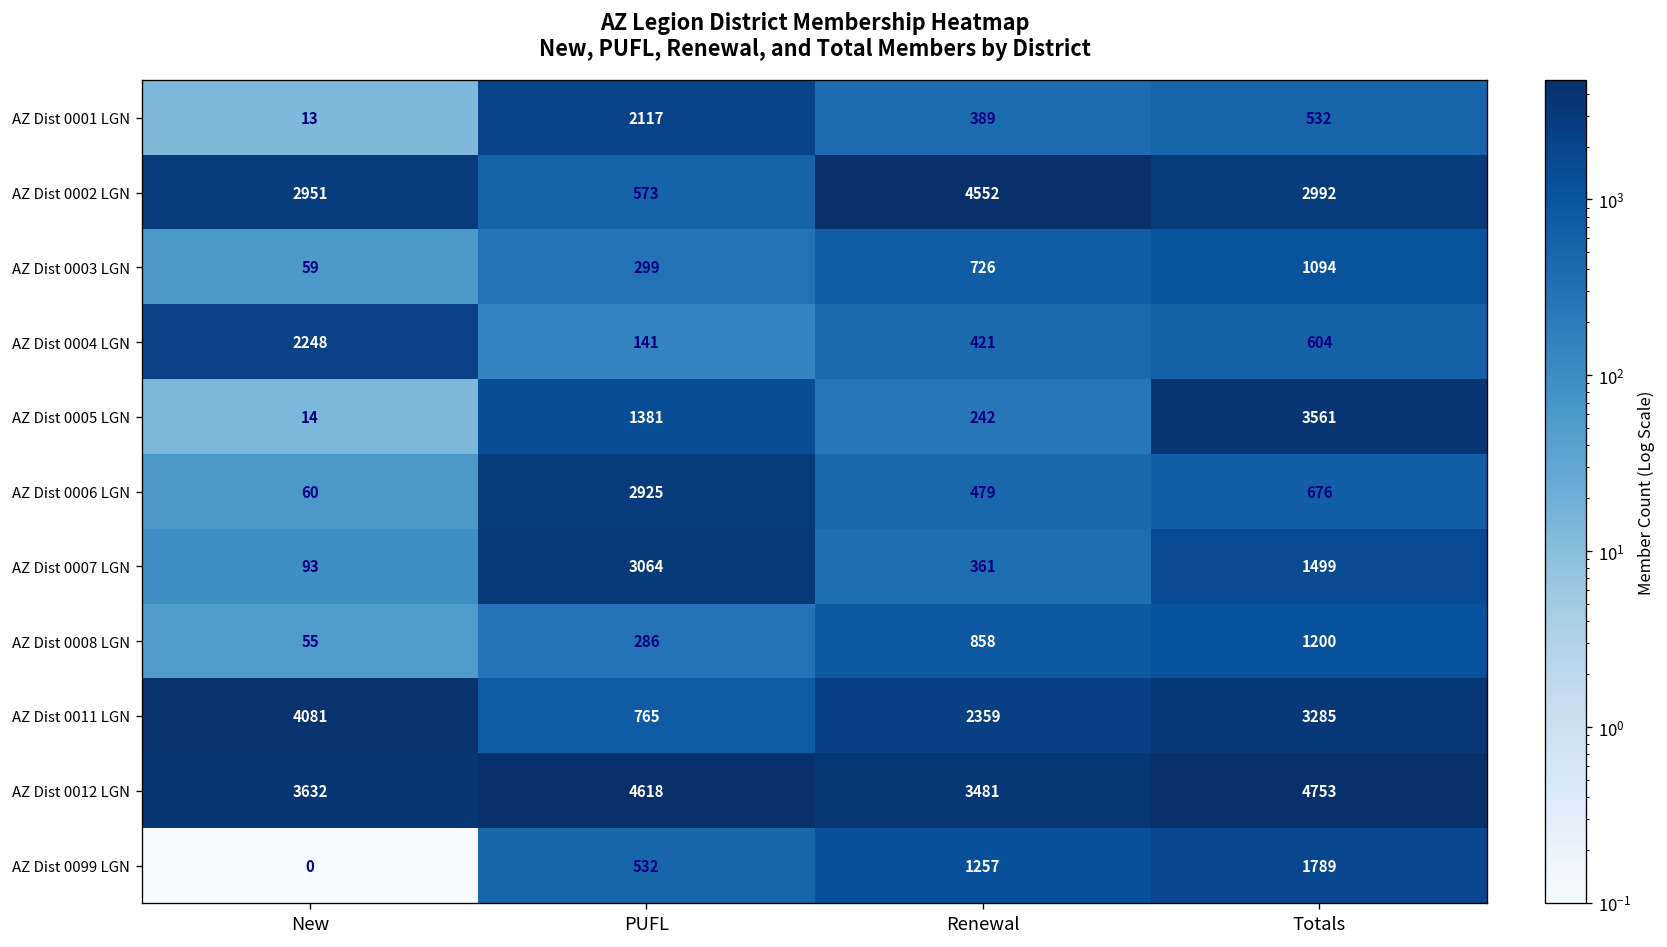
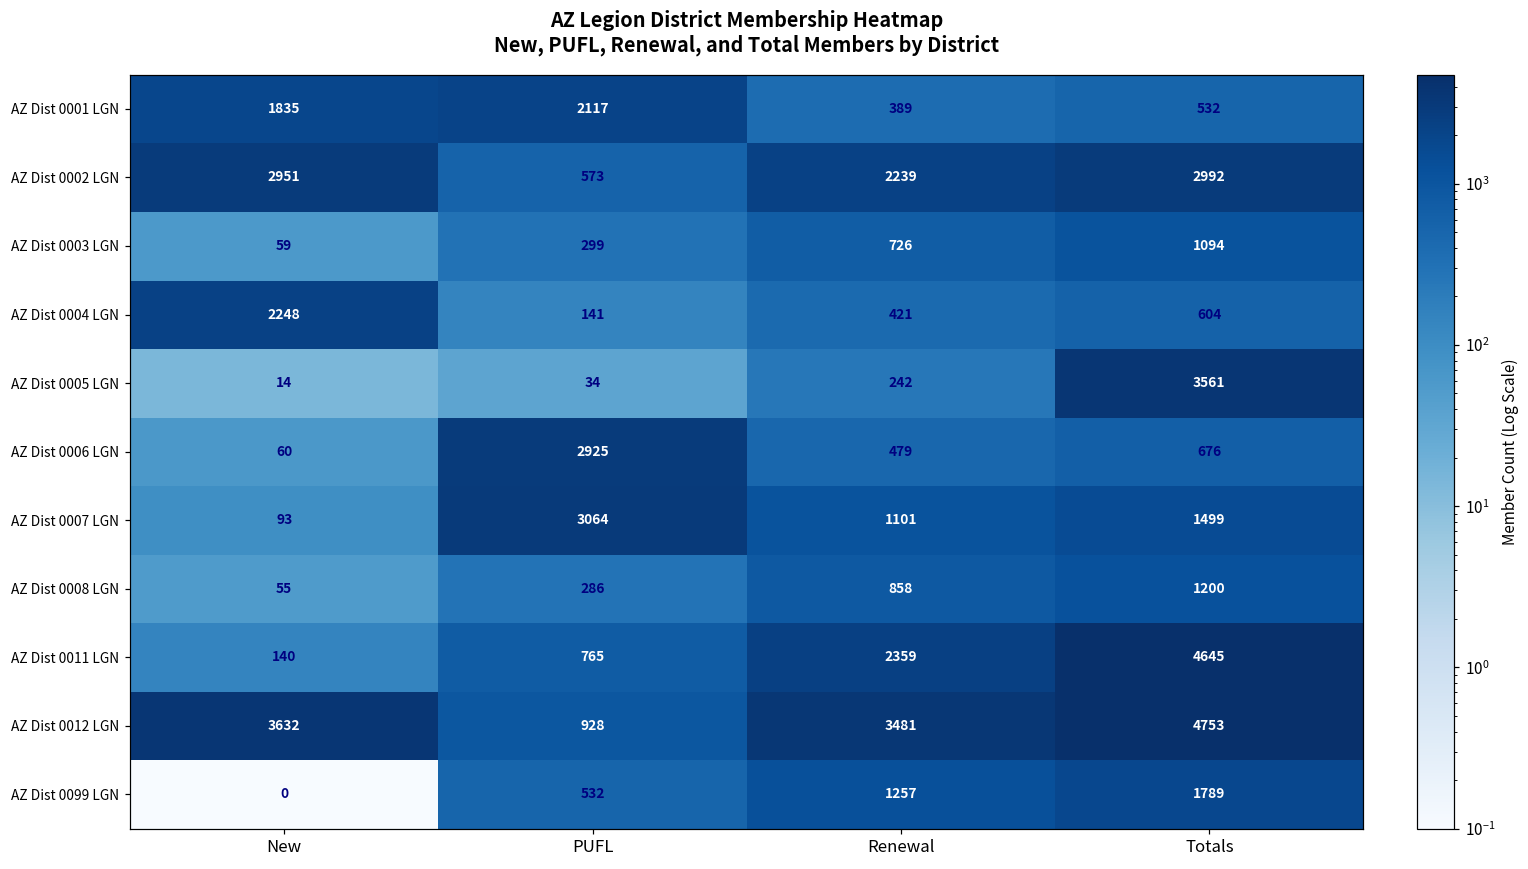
  {
    "AZ Dist 0001 LGN": {
-     "New": 13,
+     "New": 1835,
      "PUFL": 2117,
      "Renewal": 389,
      "Totals": 532
    },
    "AZ Dist 0002 LGN": {
      "New": 2951,
      "PUFL": 573,
-     "Renewal": 4552,
+     "Renewal": 2239,
      "Totals": 2992
    },
    "AZ Dist 0003 LGN": {
      "New": 59,
      "PUFL": 299,
      "Renewal": 726,
      "Totals": 1094
    },
    "AZ Dist 0004 LGN": {
      "New": 2248,
      "PUFL": 141,
      "Renewal": 421,
      "Totals": 604
    },
    "AZ Dist 0005 LGN": {
      "New": 14,
-     "PUFL": 1381,
+     "PUFL": 34,
      "Renewal": 242,
      "Totals": 3561
    },
    "AZ Dist 0006 LGN": {
      "New": 60,
      "PUFL": 2925,
      "Renewal": 479,
      "Totals": 676
    },
    "AZ Dist 0007 LGN": {
      "New": 93,
      "PUFL": 3064,
-     "Renewal": 361,
+     "Renewal": 1101,
      "Totals": 1499
    },
    "AZ Dist 0008 LGN": {
      "New": 55,
      "PUFL": 286,
      "Renewal": 858,
      "Totals": 1200
    },
    "AZ Dist 0011 LGN": {
-     "New": 4081,
+     "New": 140,
      "PUFL": 765,
      "Renewal": 2359,
-     "Totals": 3285
+     "Totals": 4645
    },
    "AZ Dist 0012 LGN": {
      "New": 3632,
-     "PUFL": 4618,
+     "PUFL": 928,
      "Renewal": 3481,
      "Totals": 4753
    },
    "AZ Dist 0099 LGN": {
      "New": 0,
      "PUFL": 532,
      "Renewal": 1257,
      "Totals": 1789
    }
  }
